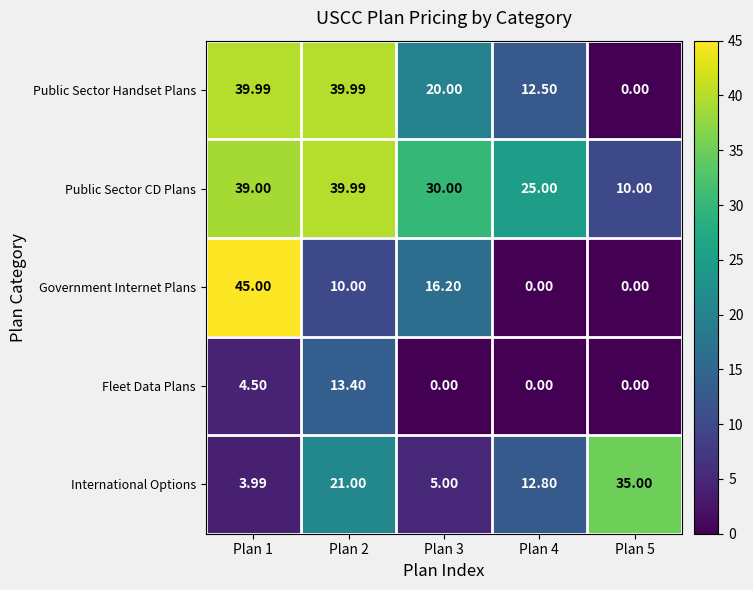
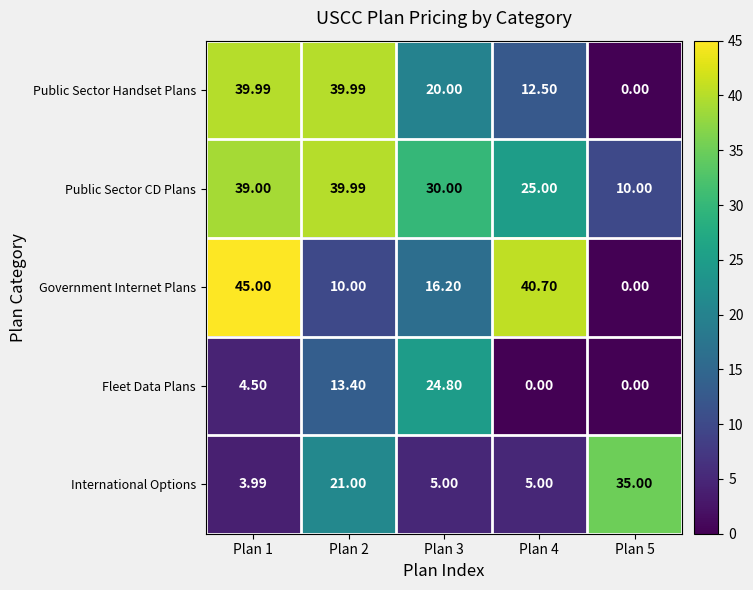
  {
    "Public Sector Handset Plans": {
      "Plan 1": 39.99,
      "Plan 2": 39.99,
      "Plan 3": 20.00,
      "Plan 4": 12.50,
      "Plan 5": 0.00
    },
    "Public Sector CD Plans": {
      "Plan 1": 39.00,
      "Plan 2": 39.99,
      "Plan 3": 30.00,
      "Plan 4": 25.00,
      "Plan 5": 10.00
    },
    "Government Internet Plans": {
      "Plan 1": 45.00,
      "Plan 2": 10.00,
      "Plan 3": 16.20,
-     "Plan 4": 0.00,
+     "Plan 4": 40.70,
      "Plan 5": 0.00
    },
    "Fleet Data Plans": {
      "Plan 1": 4.50,
      "Plan 2": 13.40,
-     "Plan 3": 0.00,
+     "Plan 3": 24.80,
      "Plan 4": 0.00,
      "Plan 5": 0.00
    },
    "International Options": {
      "Plan 1": 3.99,
      "Plan 2": 21.00,
      "Plan 3": 5.00,
-     "Plan 4": 12.80,
+     "Plan 4": 5.00,
      "Plan 5": 35.00
    }
  }
